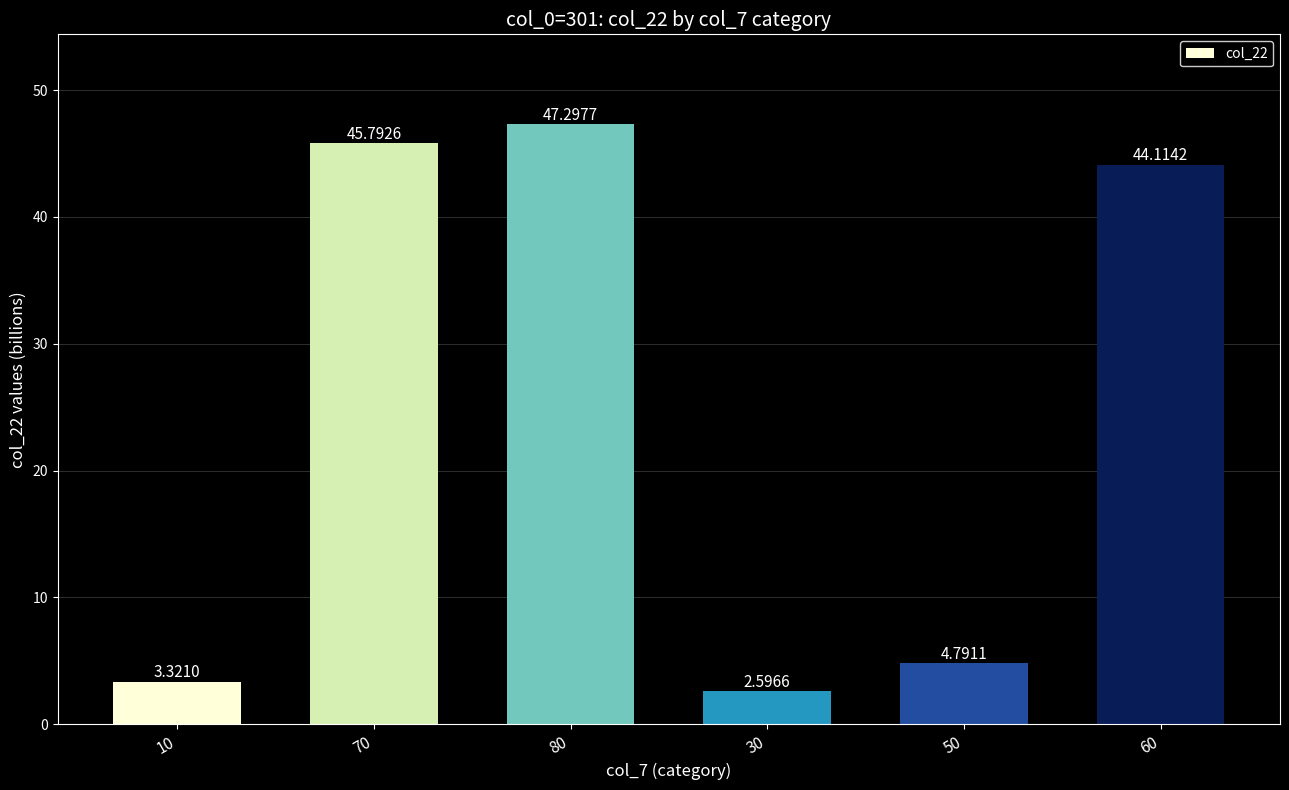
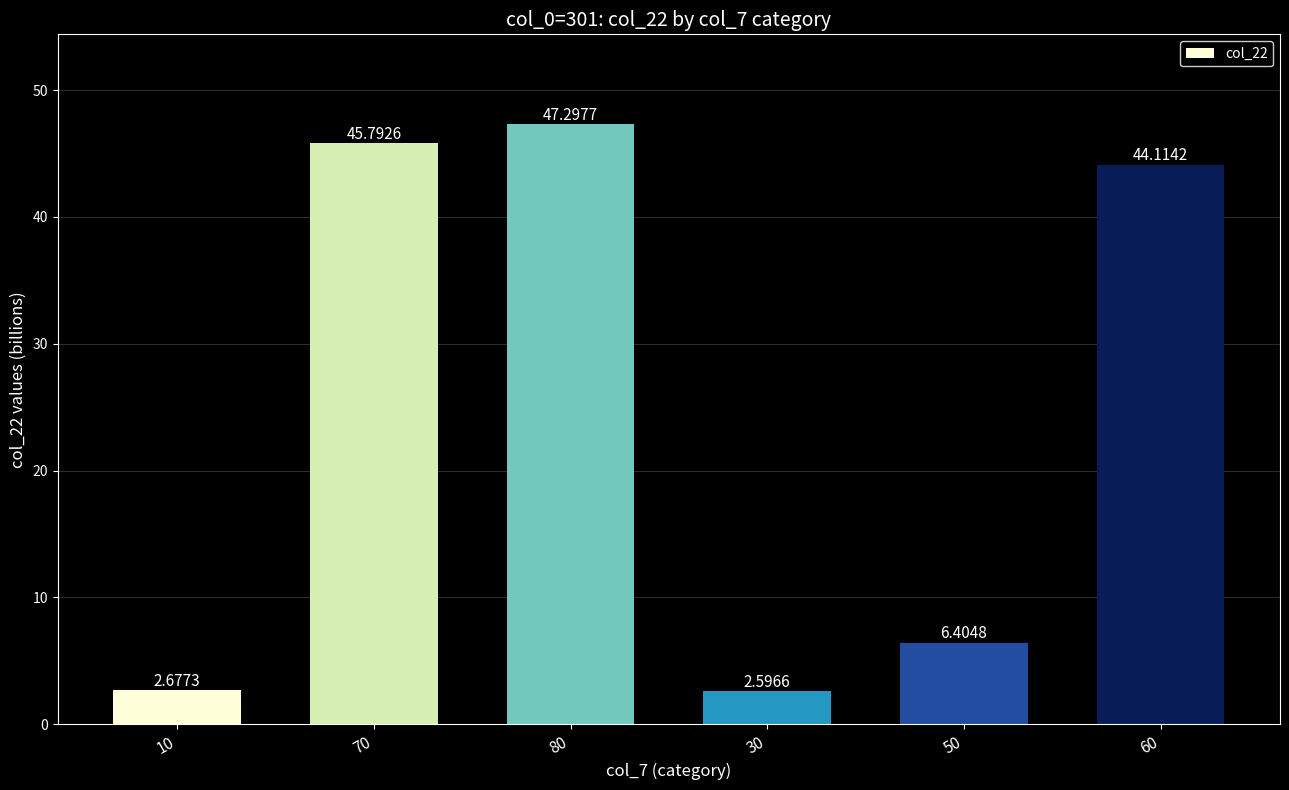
  {
-   "10": 3.3210,
+   "10": 2.6773,
    "70": 45.7926,
    "80": 47.2977,
    "30": 2.5966,
-   "50": 4.7911,
+   "50": 6.4048,
    "60": 44.1142
  }
